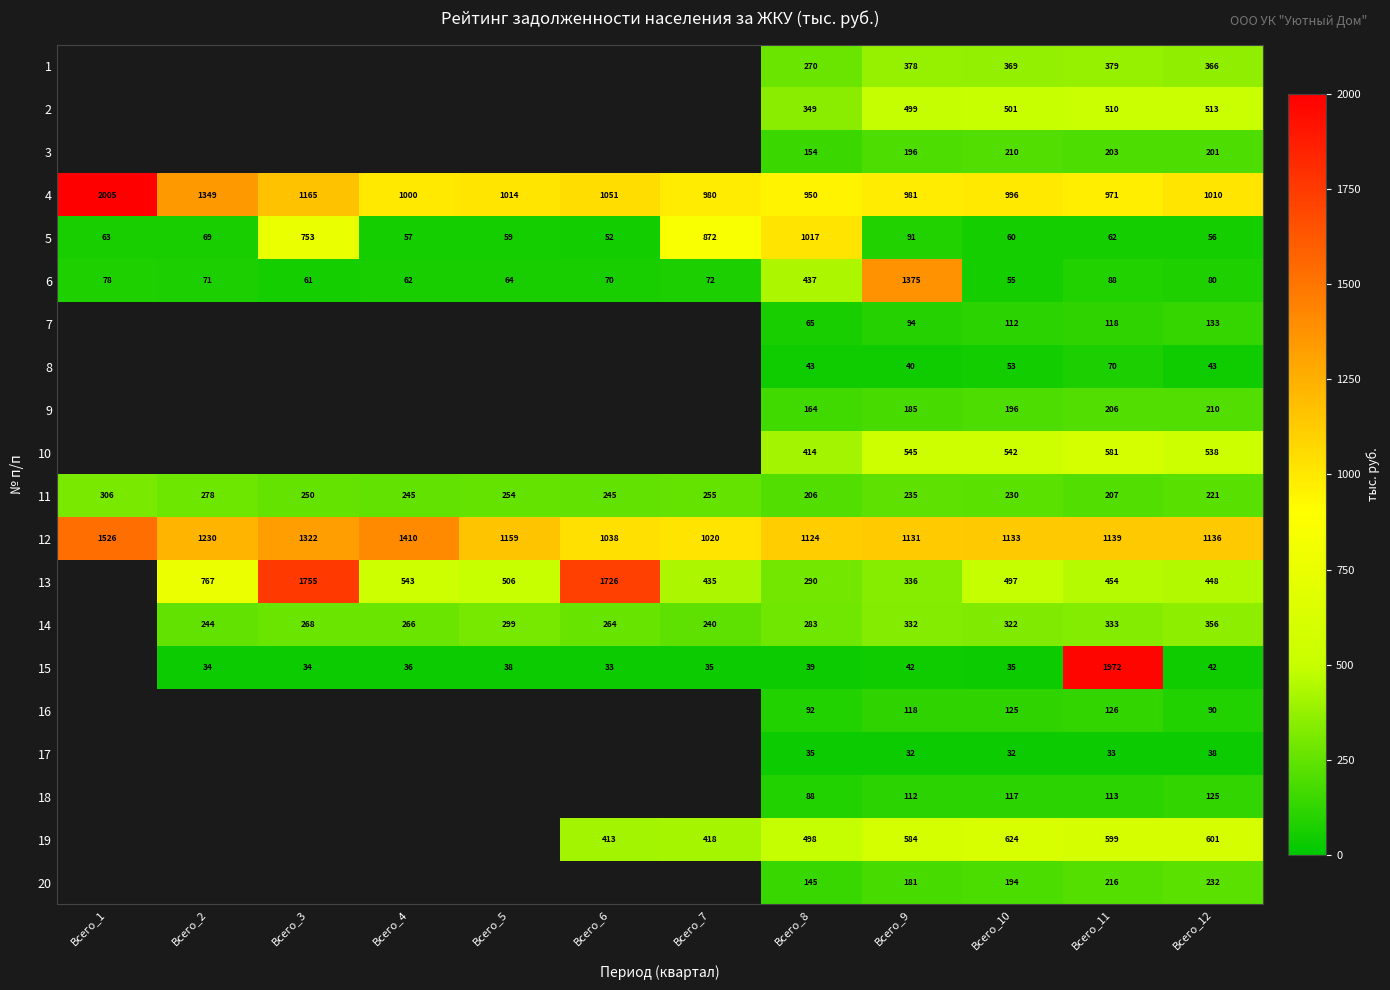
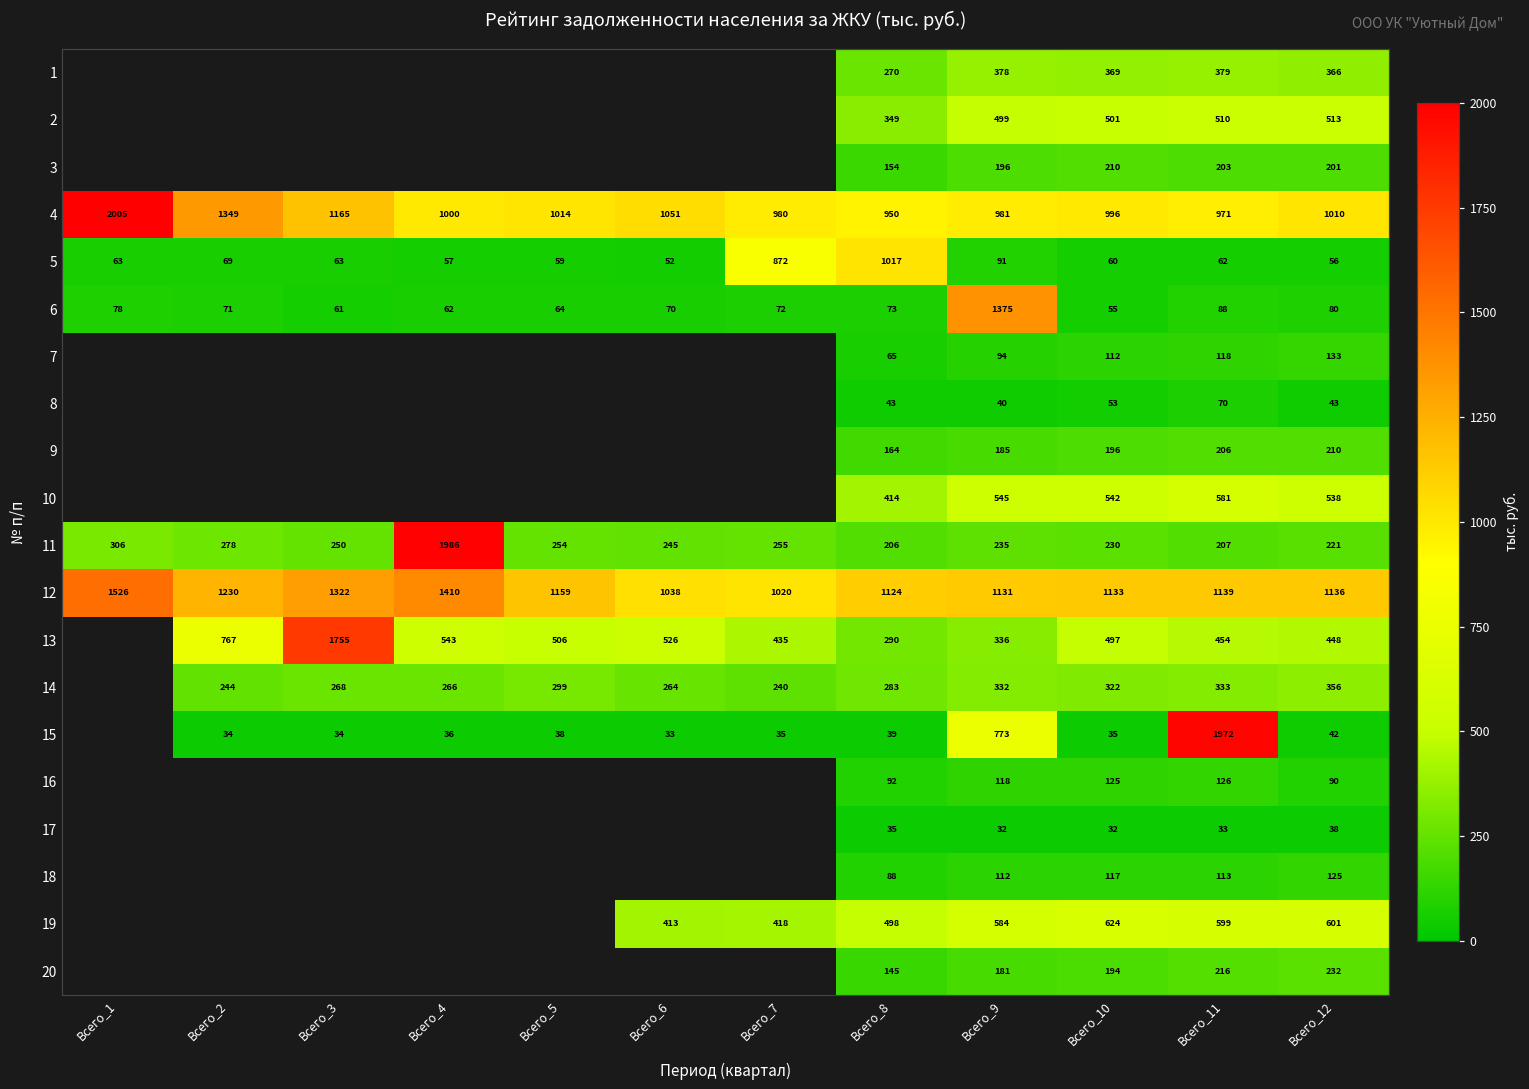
  {
    "1": {
      "Всего_8": 270,
      "Всего_9": 378,
      "Всего_10": 369,
      "Всего_11": 379,
      "Всего_12": 366
    },
    "2": {
      "Всего_8": 349,
      "Всего_9": 499,
      "Всего_10": 501,
      "Всего_11": 510,
      "Всего_12": 513
    },
    "3": {
      "Всего_8": 154,
      "Всего_9": 196,
      "Всего_10": 210,
      "Всего_11": 203,
      "Всего_12": 201
    },
    "4": {
      "Всего_1": 2005,
      "Всего_2": 1349,
      "Всего_3": 1165,
      "Всего_4": 1000,
      "Всего_5": 1014,
      "Всего_6": 1051,
      "Всего_7": 980,
      "Всего_8": 950,
      "Всего_9": 981,
      "Всего_10": 996,
      "Всего_11": 971,
      "Всего_12": 1010
    },
    "5": {
      "Всего_1": 63,
      "Всего_2": 69,
-     "Всего_3": 753,
+     "Всего_3": 63,
      "Всего_4": 57,
      "Всего_5": 59,
      "Всего_6": 52,
      "Всего_7": 872,
      "Всего_8": 1017,
      "Всего_9": 91,
      "Всего_10": 60,
      "Всего_11": 62,
      "Всего_12": 56
    },
    "6": {
      "Всего_1": 78,
      "Всего_2": 71,
      "Всего_3": 61,
      "Всего_4": 62,
      "Всего_5": 64,
      "Всего_6": 70,
      "Всего_7": 72,
-     "Всего_8": 437,
+     "Всего_8": 73,
      "Всего_9": 1375,
      "Всего_10": 55,
      "Всего_11": 88,
      "Всего_12": 80
    },
    "7": {
      "Всего_8": 65,
      "Всего_9": 94,
      "Всего_10": 112,
      "Всего_11": 118,
      "Всего_12": 133
    },
    "8": {
      "Всего_8": 43,
      "Всего_9": 40,
      "Всего_10": 53,
      "Всего_11": 70,
      "Всего_12": 43
    },
    "9": {
      "Всего_8": 164,
      "Всего_9": 185,
      "Всего_10": 196,
      "Всего_11": 206,
      "Всего_12": 210
    },
    "10": {
      "Всего_8": 414,
      "Всего_9": 545,
      "Всего_10": 542,
      "Всего_11": 581,
      "Всего_12": 538
    },
    "11": {
      "Всего_1": 306,
      "Всего_2": 278,
      "Всего_3": 250,
-     "Всего_4": 245,
+     "Всего_4": 1986,
      "Всего_5": 254,
      "Всего_6": 245,
      "Всего_7": 255,
      "Всего_8": 206,
      "Всего_9": 235,
      "Всего_10": 230,
      "Всего_11": 207,
      "Всего_12": 221
    },
    "12": {
      "Всего_1": 1526,
      "Всего_2": 1230,
      "Всего_3": 1322,
      "Всего_4": 1410,
      "Всего_5": 1159,
      "Всего_6": 1038,
      "Всего_7": 1020,
      "Всего_8": 1124,
      "Всего_9": 1131,
      "Всего_10": 1133,
      "Всего_11": 1139,
      "Всего_12": 1136
    },
    "13": {
      "Всего_2": 767,
      "Всего_3": 1755,
      "Всего_4": 543,
      "Всего_5": 506,
-     "Всего_6": 1726,
+     "Всего_6": 526,
      "Всего_7": 435,
      "Всего_8": 290,
      "Всего_9": 336,
      "Всего_10": 497,
      "Всего_11": 454,
      "Всего_12": 448
    },
    "14": {
      "Всего_2": 244,
      "Всего_3": 268,
      "Всего_4": 266,
      "Всего_5": 299,
      "Всего_6": 264,
      "Всего_7": 240,
      "Всего_8": 283,
      "Всего_9": 332,
      "Всего_10": 322,
      "Всего_11": 333,
      "Всего_12": 356
    },
    "15": {
      "Всего_2": 34,
      "Всего_3": 34,
      "Всего_4": 36,
      "Всего_5": 38,
      "Всего_6": 33,
      "Всего_7": 35,
      "Всего_8": 39,
-     "Всего_9": 42,
+     "Всего_9": 773,
      "Всего_10": 35,
      "Всего_11": 1972,
      "Всего_12": 42
    },
    "16": {
      "Всего_8": 92,
      "Всего_9": 118,
      "Всего_10": 125,
      "Всего_11": 126,
      "Всего_12": 90
    },
    "17": {
      "Всего_8": 35,
      "Всего_9": 32,
      "Всего_10": 32,
      "Всего_11": 33,
      "Всего_12": 38
    },
    "18": {
      "Всего_8": 88,
      "Всего_9": 112,
      "Всего_10": 117,
      "Всего_11": 113,
      "Всего_12": 125
    },
    "19": {
      "Всего_6": 413,
      "Всего_7": 418,
      "Всего_8": 498,
      "Всего_9": 584,
      "Всего_10": 624,
      "Всего_11": 599,
      "Всего_12": 601
    },
    "20": {
      "Всего_8": 145,
      "Всего_9": 181,
      "Всего_10": 194,
      "Всего_11": 216,
      "Всего_12": 232
    }
  }
